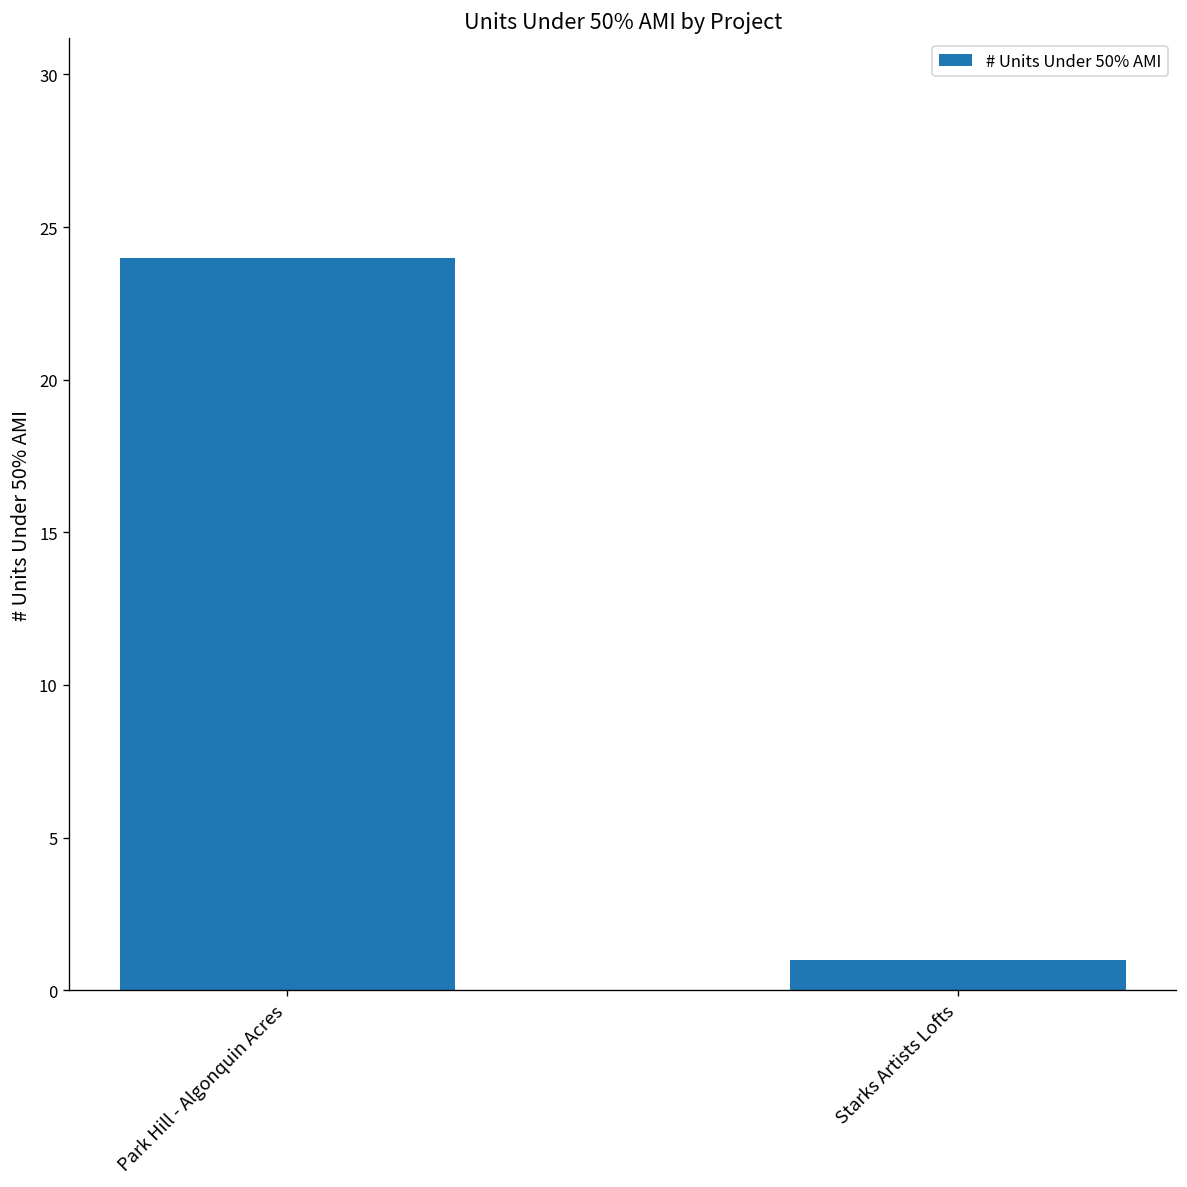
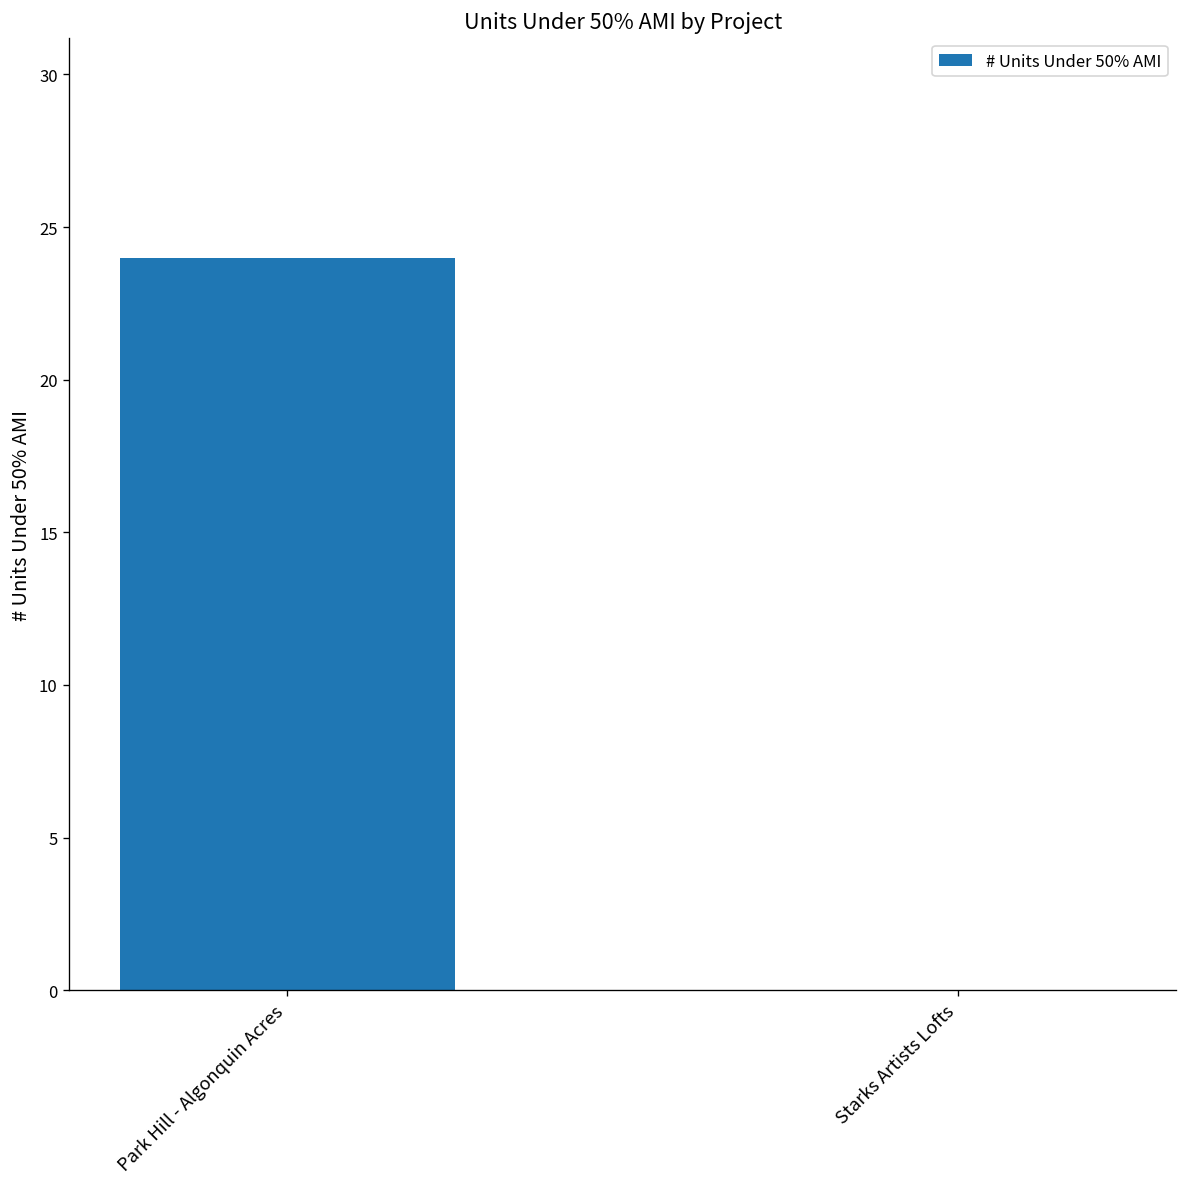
  {
    "Park Hill - Algonquin Acres": 24,
-   "Starks Artists Lofts": 1
+   "Starks Artists Lofts": 0
  }
